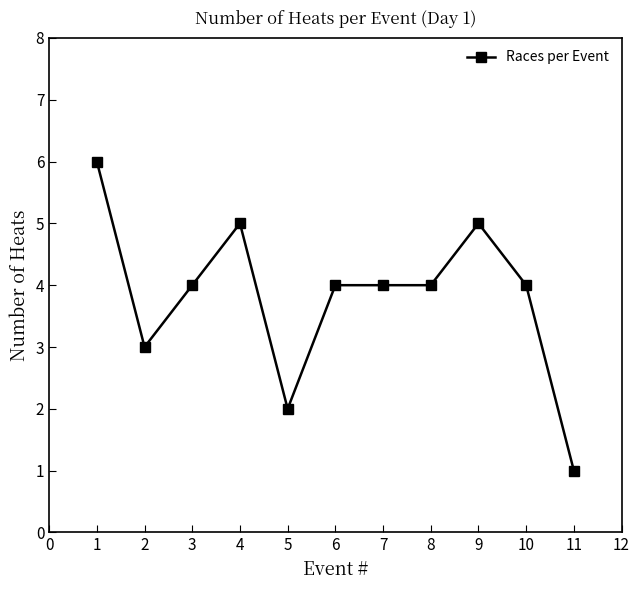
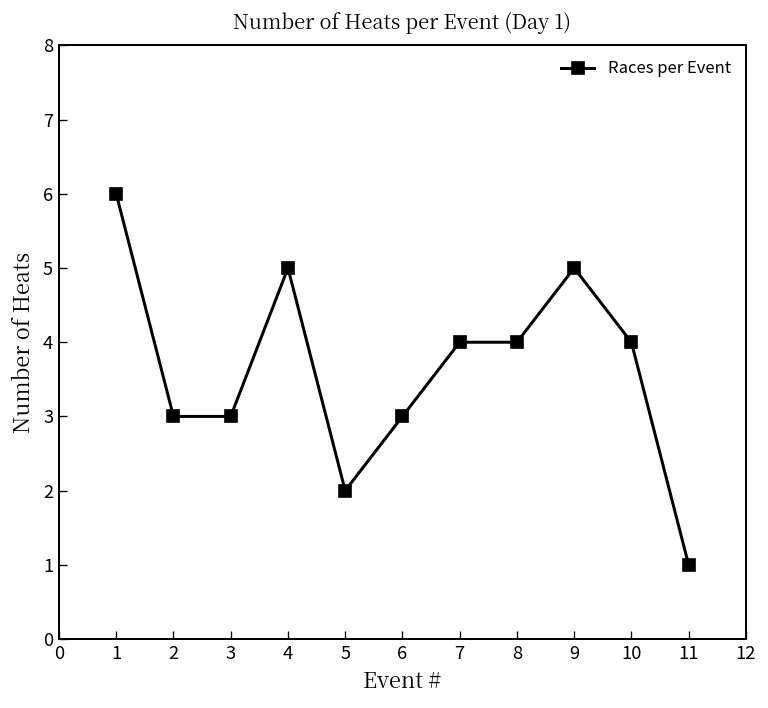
  {
    "1": 6,
    "2": 3,
-   "3": 4,
+   "3": 3,
    "4": 5,
    "5": 2,
-   "6": 4,
+   "6": 3,
    "7": 4,
    "8": 4,
    "9": 5,
    "10": 4,
    "11": 1
  }
